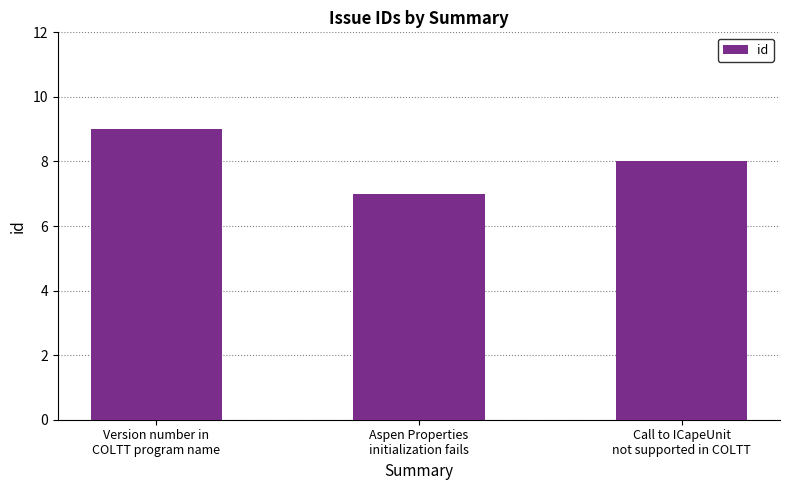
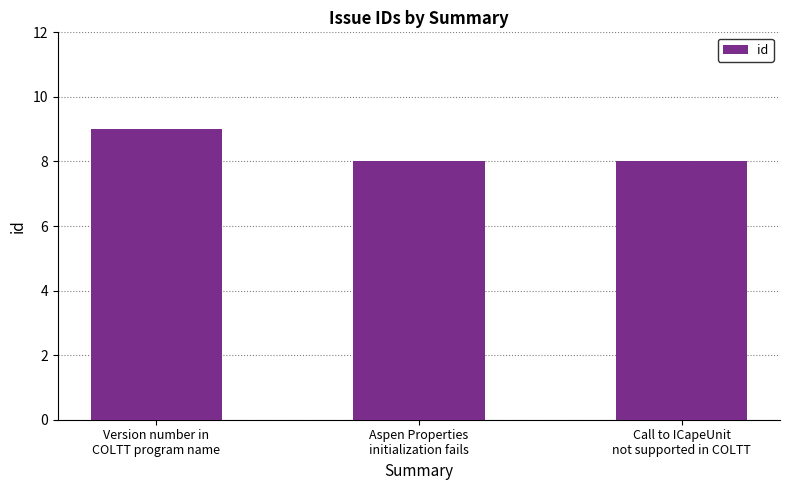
  {
    "Version number in COLTT program name": 9,
-   "Aspen Properties initialization fails": 7,
+   "Aspen Properties initialization fails": 8,
    "Call to ICapeUnit not supported in COLTT": 8
  }
